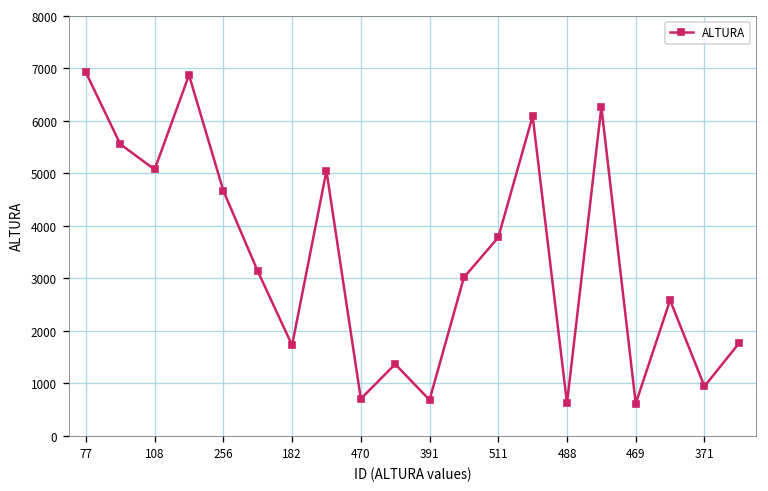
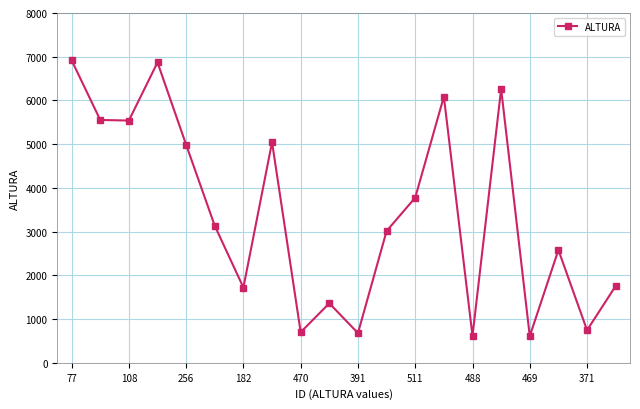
  {
    "77": 6900,
-   "108": 5100,
-   "256": 4700,
+   "108": 5500,
+   "256": 5000,
    "182": 1700,
    "470": 700,
    "391": 700,
    "511": 3800,
    "488": 600,
    "469": 600,
-   "371": 900
+   "371": 700
  }
